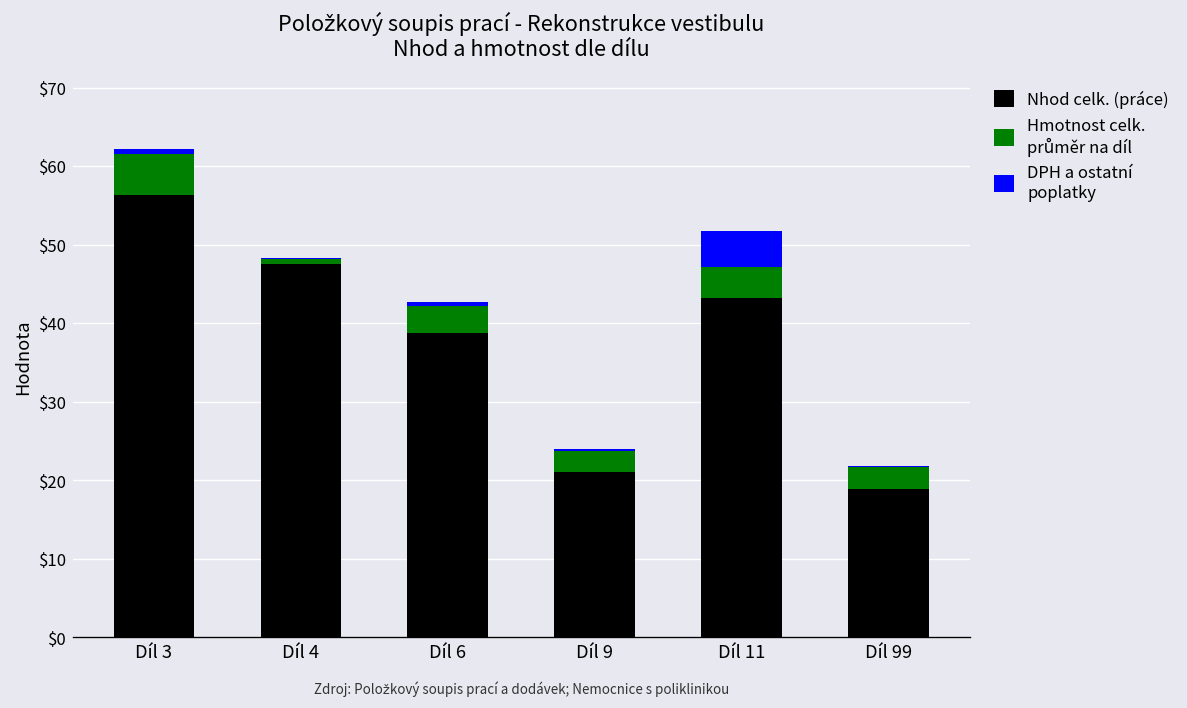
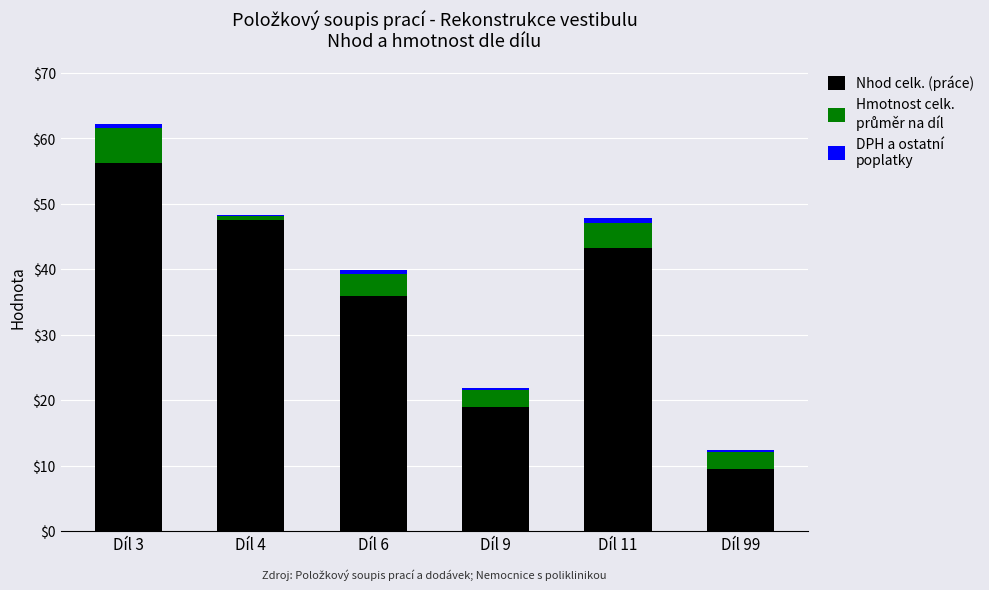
  {
    "Nhod celk. (práce)": {
      "Díl 3": "$56",
      "Díl 4": "$48",
-     "Díl 6": "$39",
-     "Díl 9": "$21",
+     "Díl 6": "$36",
+     "Díl 9": "$19",
      "Díl 11": "$43",
-     "Díl 99": "$19"
+     "Díl 99": "$9"
    },
    "Hmotnost celk. průměr na díl": {
      "Díl 3": "$5",
      "Díl 4": "$1",
      "Díl 6": "$3",
      "Díl 9": "$3",
      "Díl 11": "$4",
      "Díl 99": "$3"
    },
    "DPH a ostatní poplatky": {
      "Díl 3": "$1",
      "Díl 6": "$1",
-     "Díl 11": "$5"
+     "Díl 11": "$1"
    }
  }
